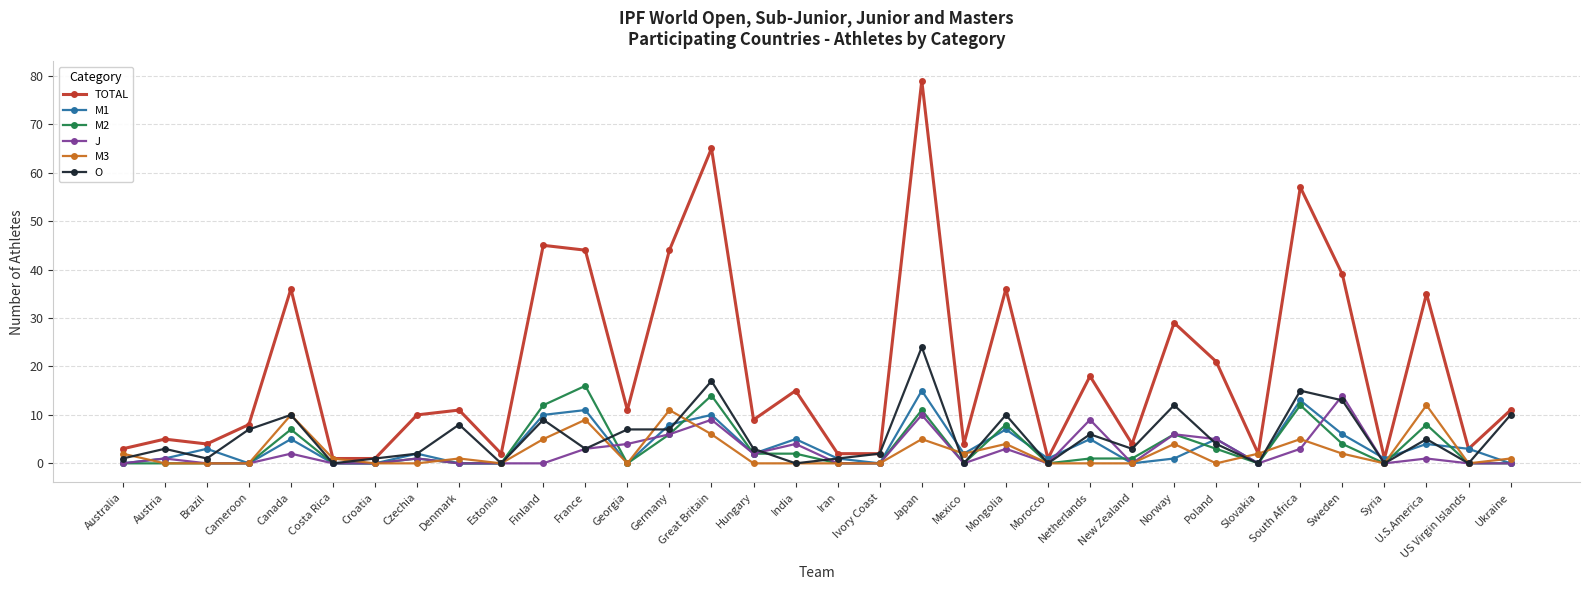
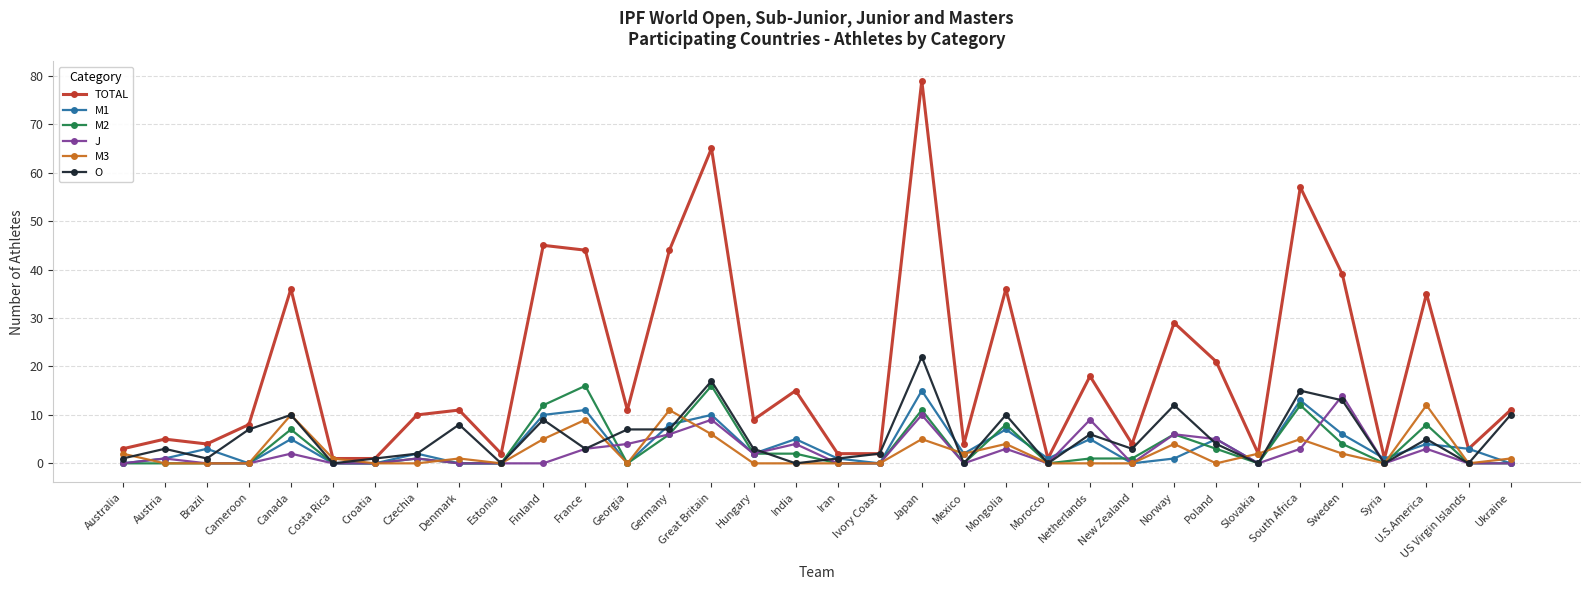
  {
    "M1": {
      "Brazil": 3,
      "Canada": 5,
      "Finland": 10,
      "France": 11,
      "Germany": 8,
      "Great Britain": 10,
      "India": 5,
      "Japan": 15,
      "Mongolia": 7,
      "Netherlands": 5,
      "Norway": 1,
      "South Africa": 13,
      "Sweden": 6,
      "U.S.America": 4
    },
    "M2": {
      "Canada": 7,
      "Finland": 12,
      "France": 16,
-     "Great Britain": 14,
+     "Great Britain": 16,
      "India": 2,
      "Japan": 11,
      "Mongolia": 8,
      "Netherlands": 1,
      "New Zealand": 1,
      "Poland": 3,
      "South Africa": 12,
      "Sweden": 4,
      "U.S.America": 8
    },
    "J": {
      "Canada": 2,
      "Finland": 0,
      "Georgia": 4,
      "Great Britain": 9,
      "India": 4,
      "Japan": 10,
      "Mongolia": 3,
      "Netherlands": 9,
      "South Africa": 3,
      "Sweden": 14,
-     "U.S.America": 1
+     "U.S.America": 3
    },
    "O": {
      "Australia": 1,
      "Austria": 3,
      "Brazil": 1,
      "Cameroon": 7,
      "Denmark": 8,
      "Finland": 9,
      "Georgia": 7,
      "Germany": 7,
      "Great Britain": 17,
      "Hungary": 3,
-     "Japan": 24,
+     "Japan": 22,
      "Mongolia": 10,
      "Netherlands": 6,
      "New Zealand": 3,
      "Norway": 12,
      "Poland": 4,
      "South Africa": 15,
      "Sweden": 13,
      "U.S.America": 5,
      "Ukraine": 10
    }
  }
